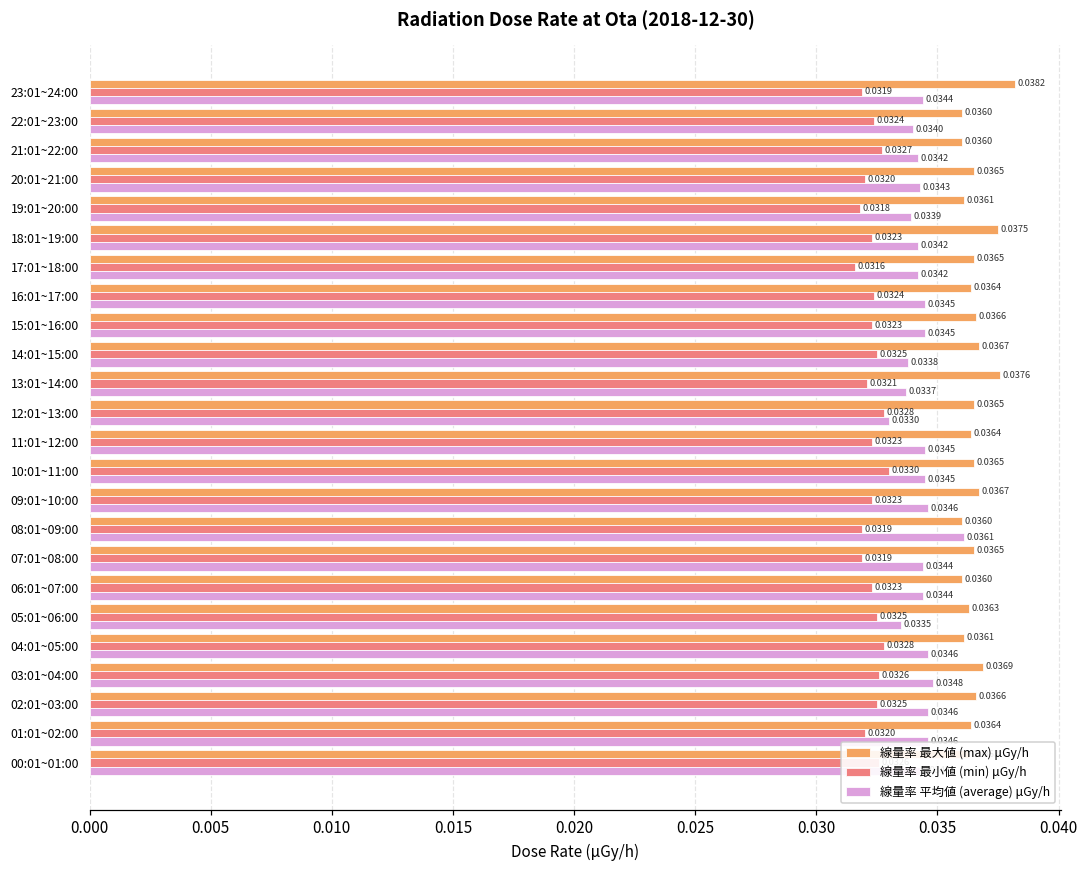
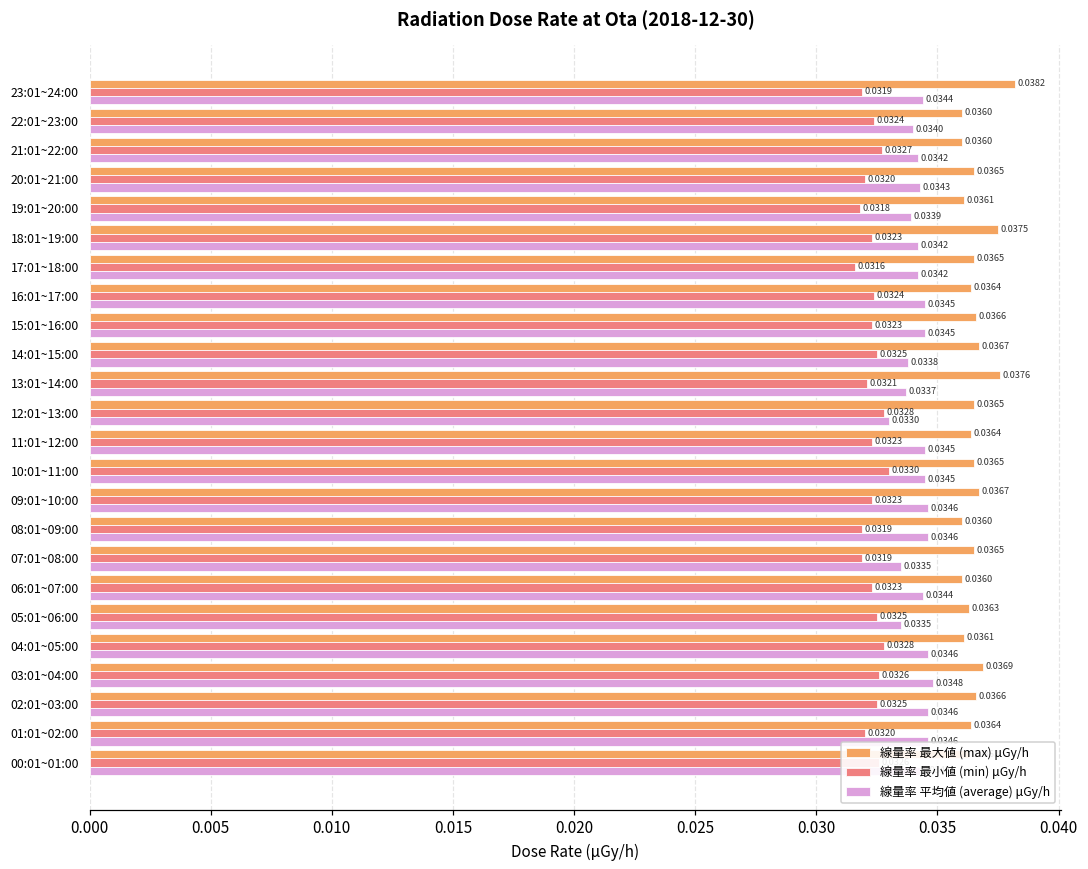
  {
    "線量率 平均値 (average) μGy/h": {
      "23:01~24:00": 0.0344,
      "22:01~23:00": 0.0340,
      "21:01~22:00": 0.0342,
      "20:01~21:00": 0.0343,
      "19:01~20:00": 0.0339,
      "18:01~19:00": 0.0342,
      "17:01~18:00": 0.0342,
      "16:01~17:00": 0.0345,
      "15:01~16:00": 0.0345,
      "14:01~15:00": 0.0338,
      "13:01~14:00": 0.0337,
      "12:01~13:00": 0.0330,
      "11:01~12:00": 0.0345,
      "10:01~11:00": 0.0345,
      "09:01~10:00": 0.0346,
-     "08:01~09:00": 0.0361,
-     "07:01~08:00": 0.0344,
+     "08:01~09:00": 0.0346,
+     "07:01~08:00": 0.0335,
      "06:01~07:00": 0.0344,
      "05:01~06:00": 0.0335,
      "04:01~05:00": 0.0346,
      "03:01~04:00": 0.0348,
      "02:01~03:00": 0.0346
    }
  }
